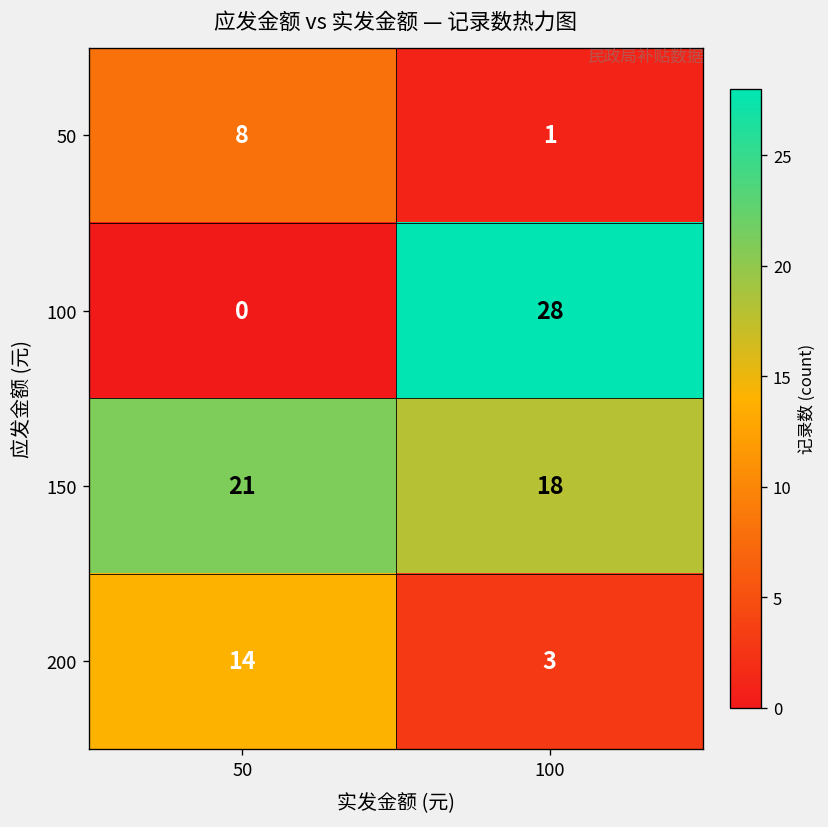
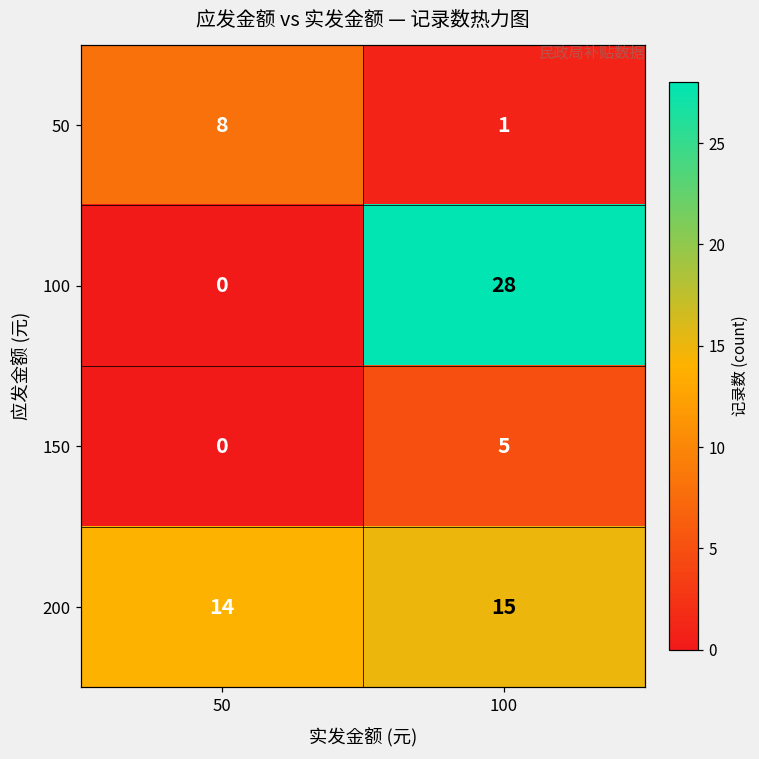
  {
    "50": {
      "50": 8
    },
    "100": {
      "50": 0,
      "100": 28
    },
    "150": {
-     "50": 21,
-     "100": 18
+     "50": 0,
+     "100": 5
    },
    "200": {
      "50": 14,
-     "100": 3
+     "100": 15
    }
  }
